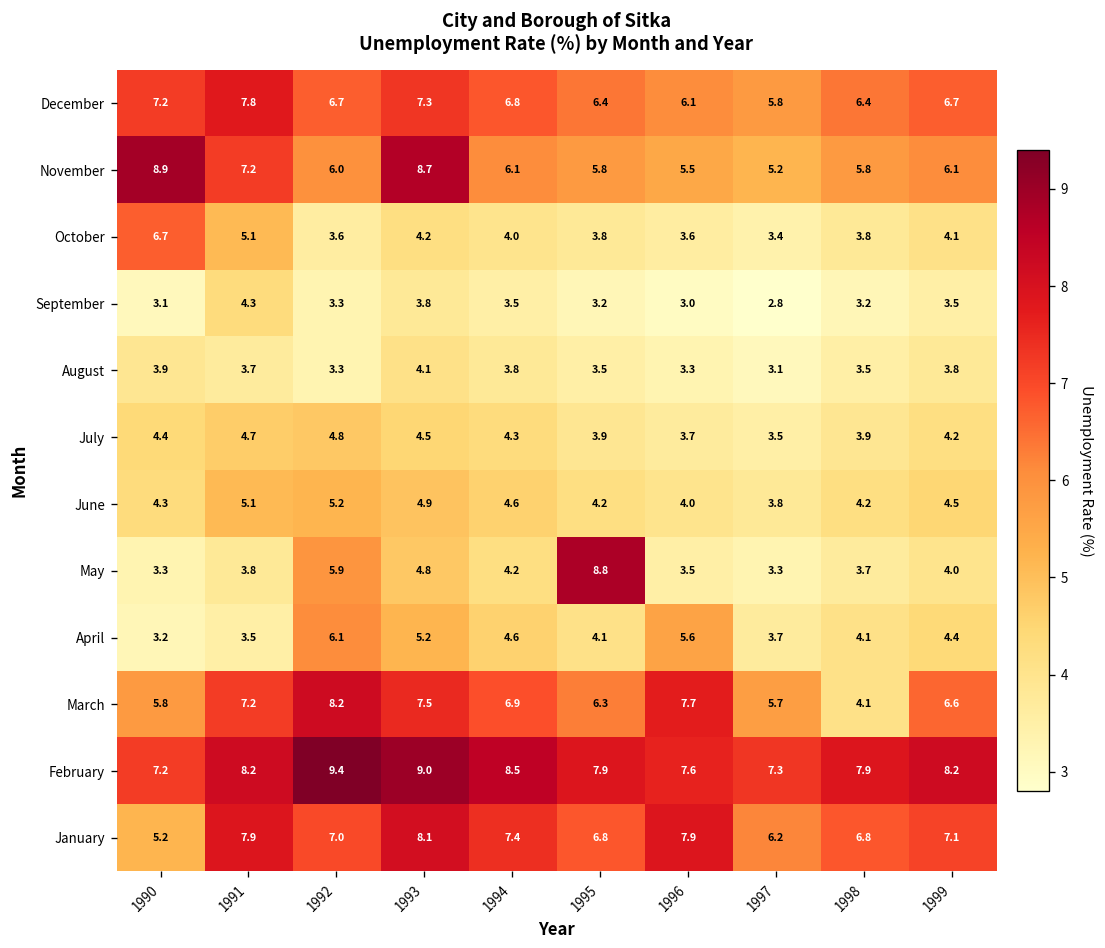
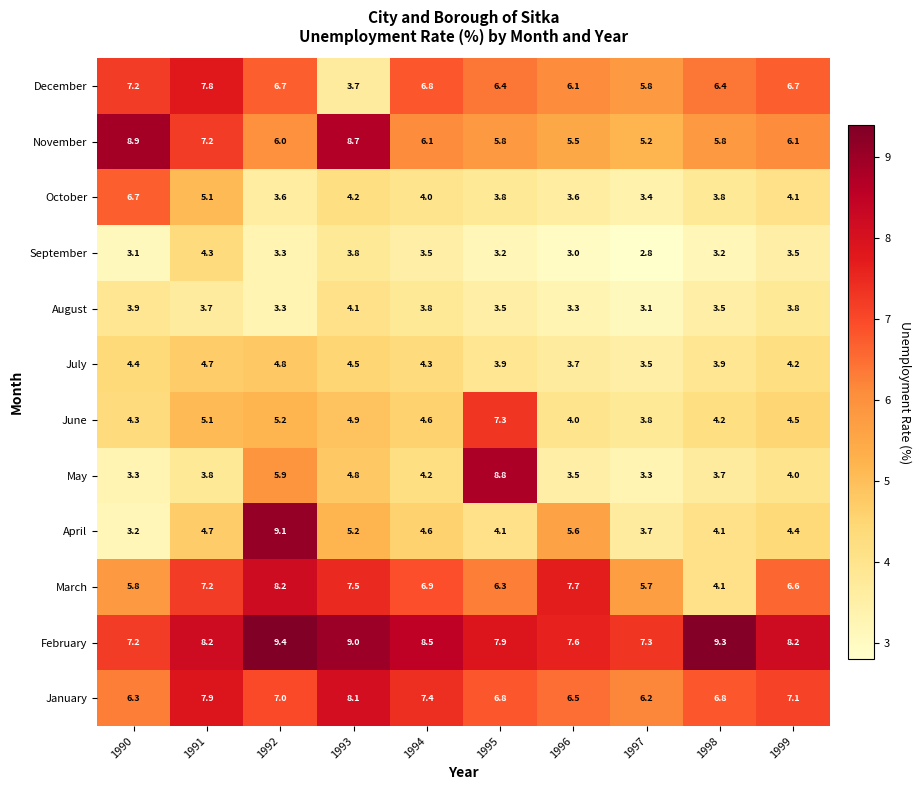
  {
    "December": {
      "1990": 7.2,
      "1991": 7.8,
      "1992": 6.7,
-     "1993": 7.3,
+     "1993": 3.7,
      "1994": 6.8,
      "1995": 6.4,
      "1996": 6.1,
      "1997": 5.8,
      "1998": 6.4,
      "1999": 6.7
    },
    "November": {
      "1990": 8.9,
      "1991": 7.2,
      "1992": 6.0,
      "1993": 8.7,
      "1994": 6.1,
      "1995": 5.8,
      "1996": 5.5,
      "1997": 5.2,
      "1998": 5.8,
      "1999": 6.1
    },
    "October": {
      "1990": 6.7,
      "1991": 5.1,
      "1992": 3.6,
      "1993": 4.2,
      "1994": 4.0,
      "1995": 3.8,
      "1996": 3.6,
      "1997": 3.4,
      "1998": 3.8,
      "1999": 4.1
    },
    "September": {
      "1990": 3.1,
      "1991": 4.3,
      "1992": 3.3,
      "1993": 3.8,
      "1994": 3.5,
      "1995": 3.2,
      "1996": 3.0,
      "1997": 2.8,
      "1998": 3.2,
      "1999": 3.5
    },
    "August": {
      "1990": 3.9,
      "1991": 3.7,
      "1992": 3.3,
      "1993": 4.1,
      "1994": 3.8,
      "1995": 3.5,
      "1996": 3.3,
      "1997": 3.1,
      "1998": 3.5,
      "1999": 3.8
    },
    "July": {
      "1990": 4.4,
      "1991": 4.7,
      "1992": 4.8,
      "1993": 4.5,
      "1994": 4.3,
      "1995": 3.9,
      "1996": 3.7,
      "1997": 3.5,
      "1998": 3.9,
      "1999": 4.2
    },
    "June": {
      "1990": 4.3,
      "1991": 5.1,
      "1992": 5.2,
      "1993": 4.9,
      "1994": 4.6,
-     "1995": 4.2,
+     "1995": 7.3,
      "1996": 4.0,
      "1997": 3.8,
      "1998": 4.2,
      "1999": 4.5
    },
    "May": {
      "1990": 3.3,
      "1991": 3.8,
      "1992": 5.9,
      "1993": 4.8,
      "1994": 4.2,
      "1995": 8.8,
      "1996": 3.5,
      "1997": 3.3,
      "1998": 3.7,
      "1999": 4.0
    },
    "April": {
      "1990": 3.2,
-     "1991": 3.5,
-     "1992": 6.1,
+     "1991": 4.7,
+     "1992": 9.1,
      "1993": 5.2,
      "1994": 4.6,
      "1995": 4.1,
      "1996": 5.6,
      "1997": 3.7,
      "1998": 4.1,
      "1999": 4.4
    },
    "March": {
      "1990": 5.8,
      "1991": 7.2,
      "1992": 8.2,
      "1993": 7.5,
      "1994": 6.9,
      "1995": 6.3,
      "1996": 7.7,
      "1997": 5.7,
      "1998": 4.1,
      "1999": 6.6
    },
    "February": {
      "1990": 7.2,
      "1991": 8.2,
      "1992": 9.4,
      "1993": 9.0,
      "1994": 8.5,
      "1995": 7.9,
      "1996": 7.6,
      "1997": 7.3,
-     "1998": 7.9,
+     "1998": 9.3,
      "1999": 8.2
    },
    "January": {
-     "1990": 5.2,
+     "1990": 6.3,
      "1991": 7.9,
      "1992": 7.0,
      "1993": 8.1,
      "1994": 7.4,
      "1995": 6.8,
-     "1996": 7.9,
+     "1996": 6.5,
      "1997": 6.2,
      "1998": 6.8,
      "1999": 7.1
    }
  }
